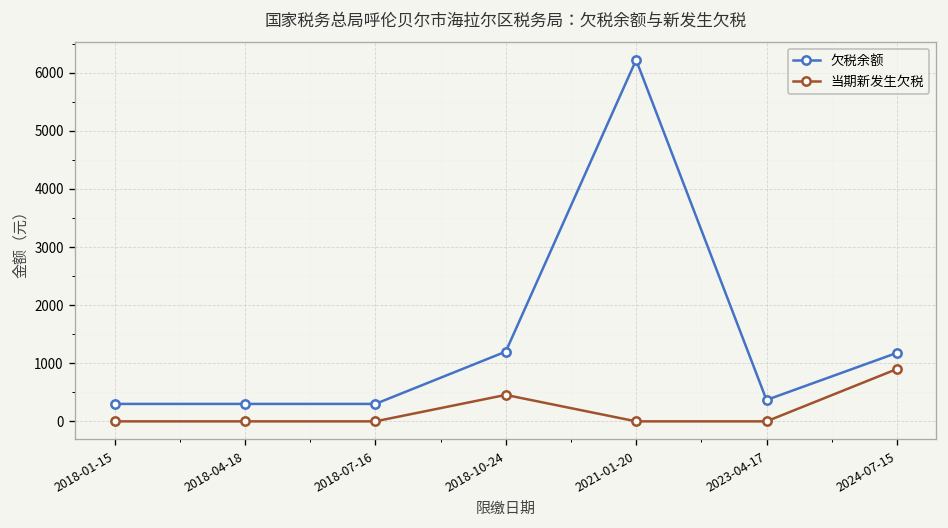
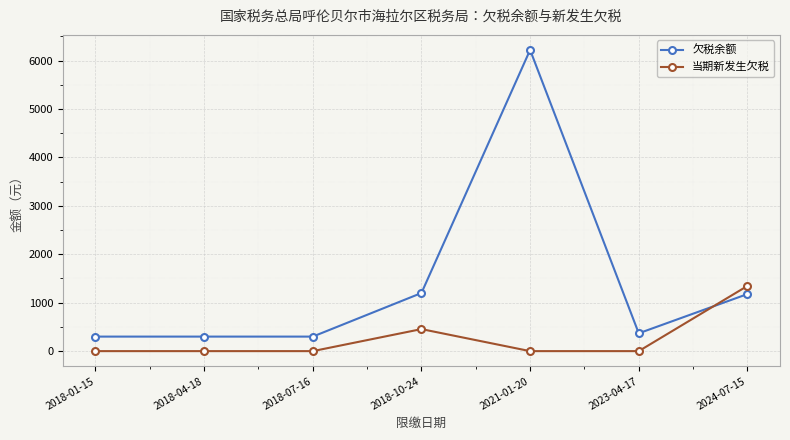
  {
    "欠税余额": {
      "2018-01-15": 300,
      "2018-04-18": 300,
      "2018-07-16": 300,
      "2018-10-24": 1200,
      "2021-01-20": 6200,
      "2023-04-17": 400,
      "2024-07-15": 1200
    },
    "当期新发生欠税": {
      "2018-01-15": 0,
      "2018-04-18": 0,
      "2018-07-16": 0,
      "2018-10-24": 500,
      "2021-01-20": 0,
      "2023-04-17": 0,
-     "2024-07-15": 900
+     "2024-07-15": 1300
    }
  }
